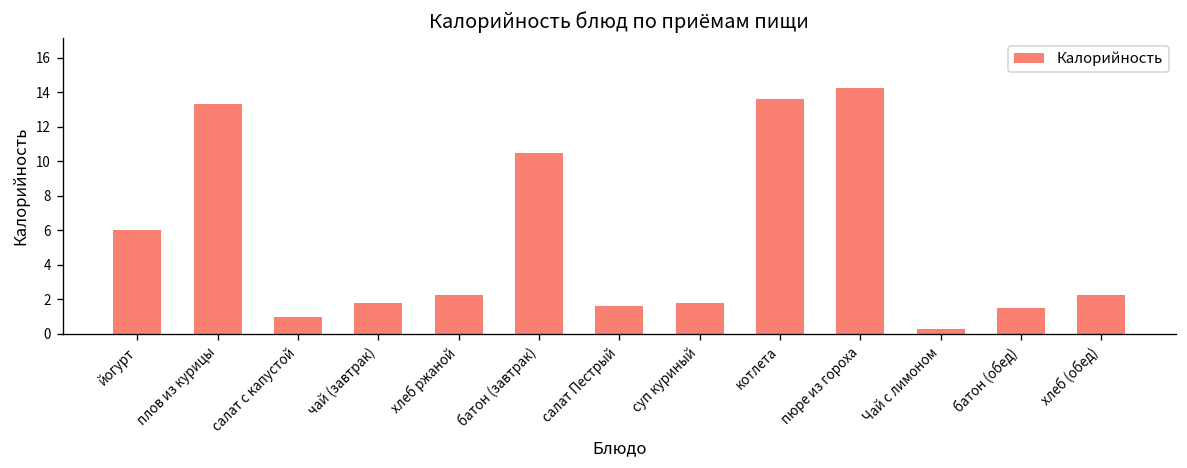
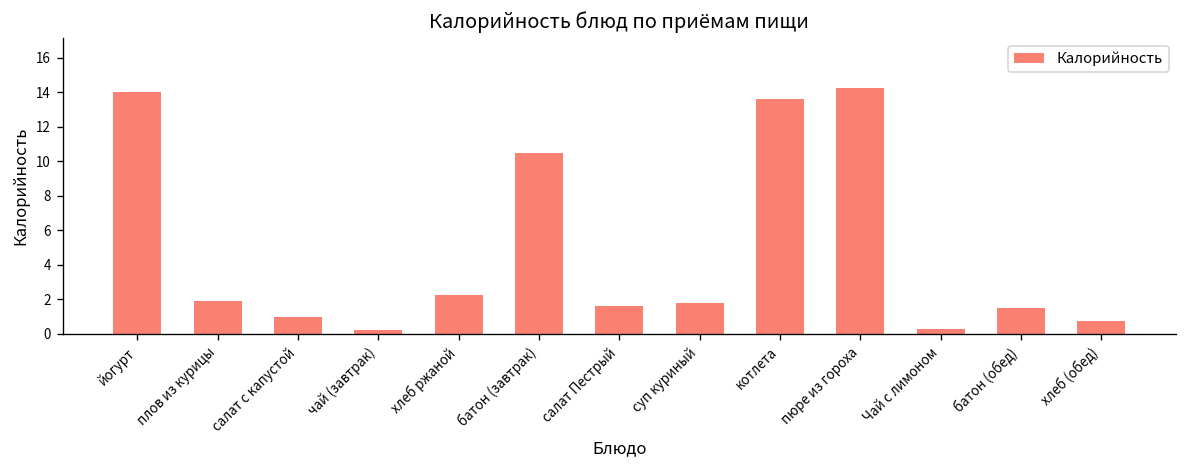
  {
-   "йогурт": 6,
-   "плов из курицы": 13.4,
+   "йогурт": 14,
+   "плов из курицы": 1.9,
    "салат с капустой": 1.0,
-   "чай (завтрак)": 1.8,
+   "чай (завтрак)": 0.2,
    "хлеб ржаной": 2.3,
    "батон (завтрак)": 10.5,
    "салат Пестрый": 1.6,
    "суп куриный": 1.8,
    "котлета": 13.6,
    "пюре из гороха": 14.3,
    "Чай с лимоном": 0.3,
    "батон (обед)": 1.5,
-   "хлеб (обед)": 2.3
+   "хлеб (обед)": 0.7
  }
